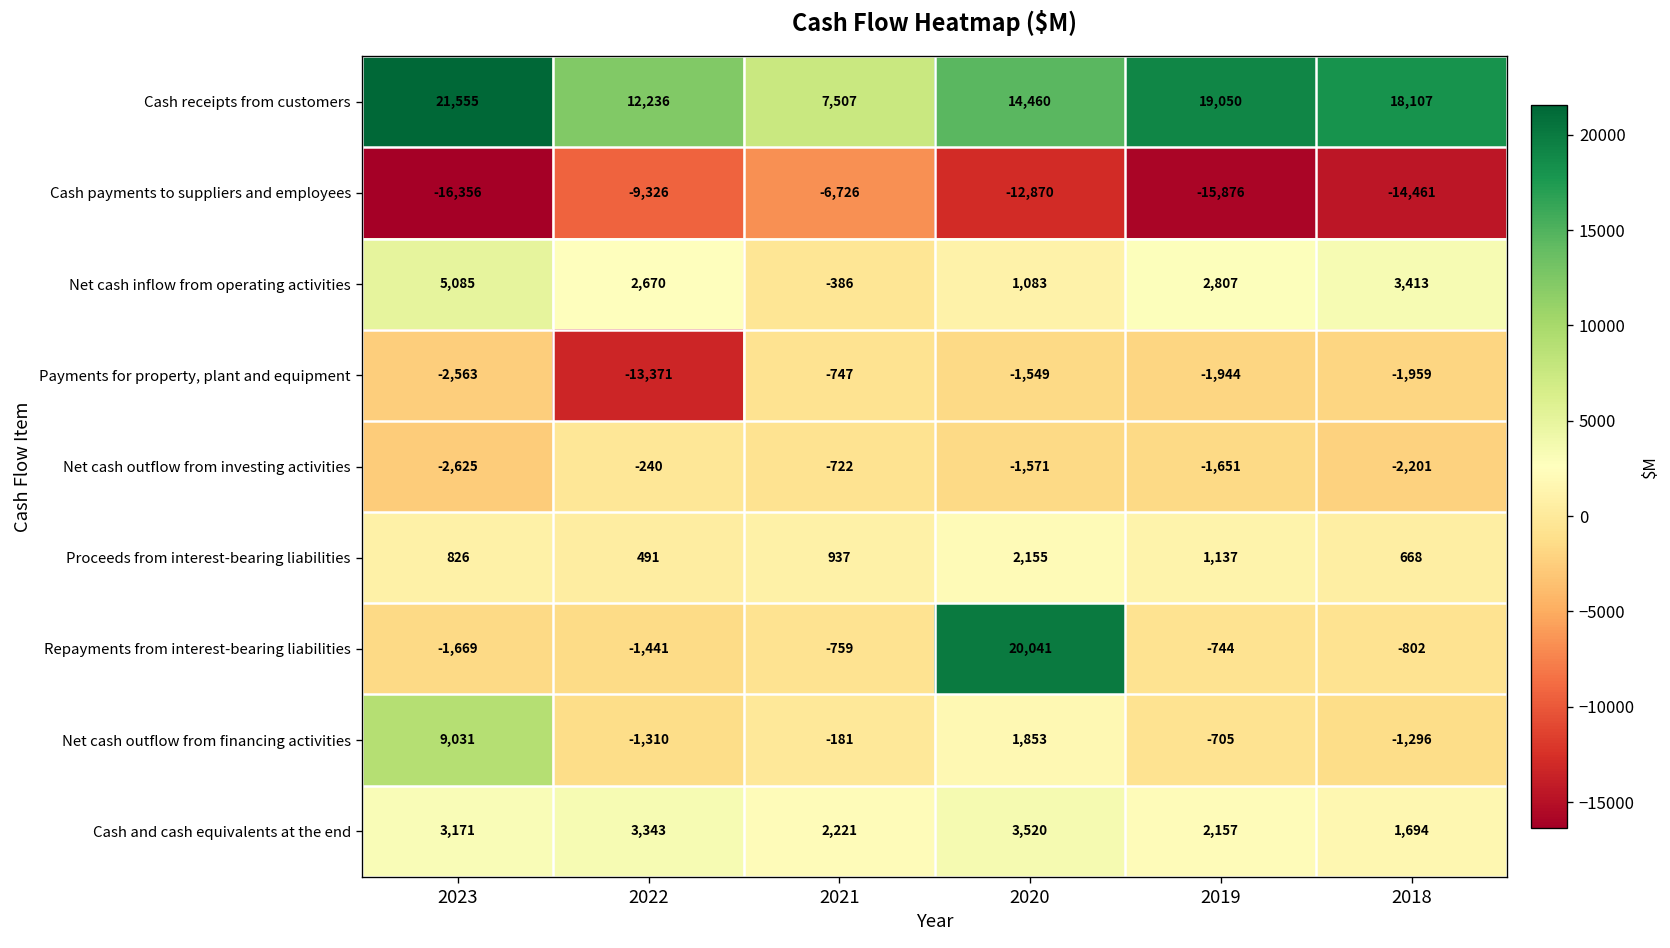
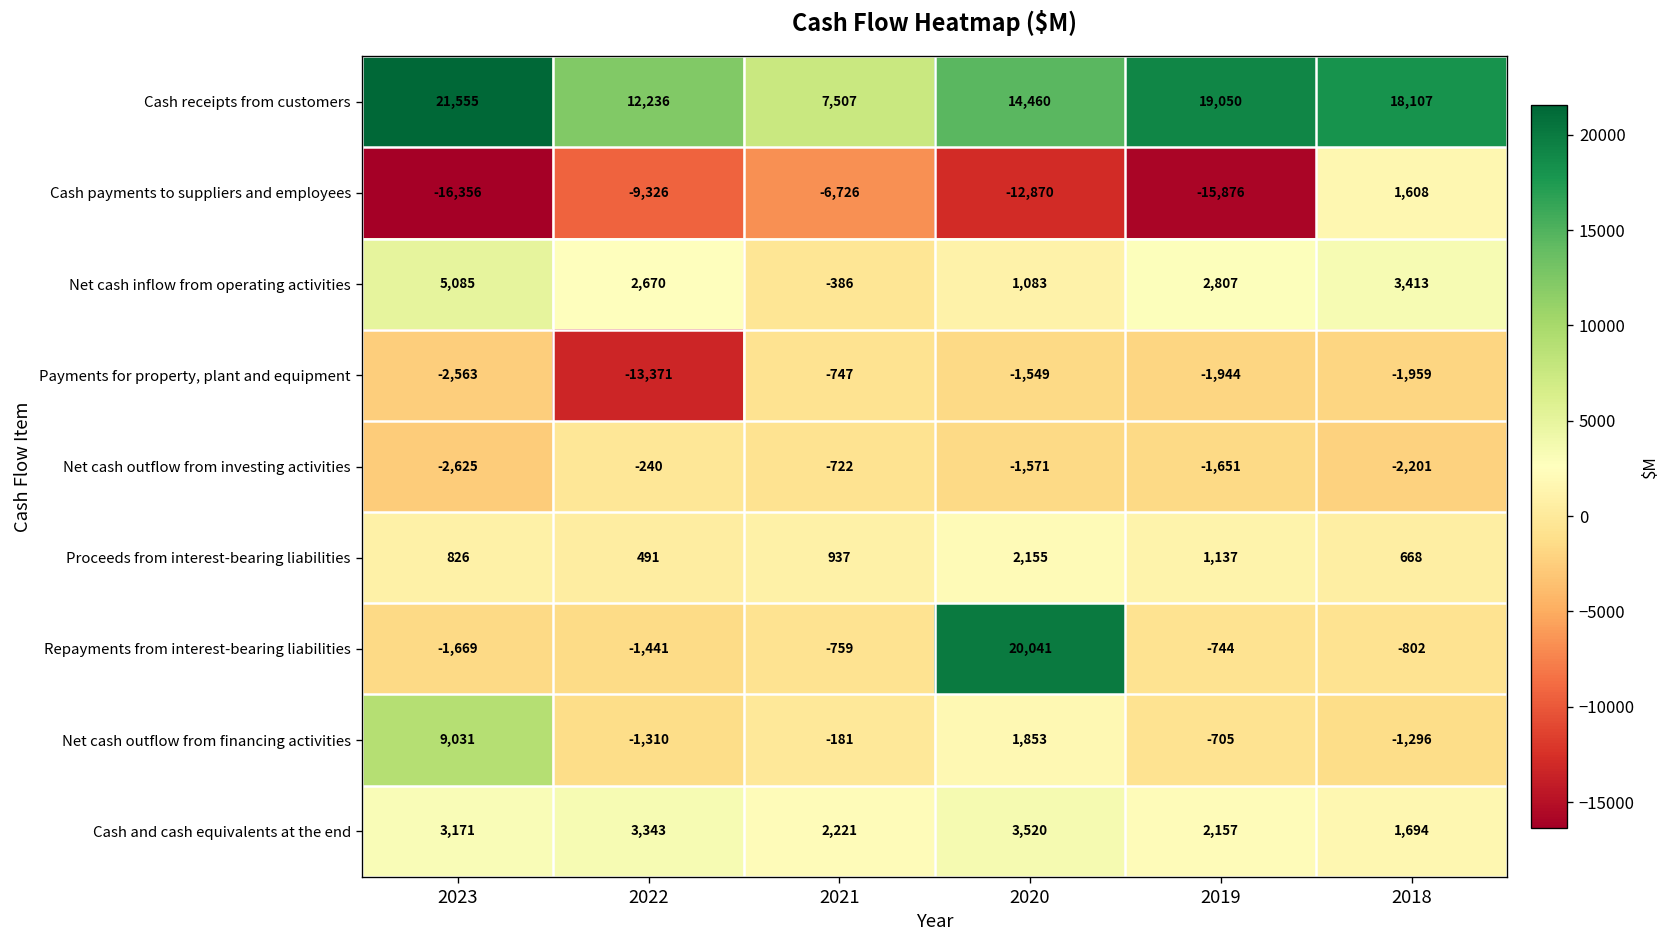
  {
    "Cash receipts from customers": {
      "2023": "21,555",
      "2022": "12,236",
      "2021": "7,507",
      "2020": "14,460",
      "2019": "19,050",
      "2018": "18,107"
    },
    "Cash payments to suppliers and employees": {
      "2023": "-16,356",
      "2022": "-9,326",
      "2021": "-6,726",
      "2020": "-12,870",
      "2019": "-15,876",
-     "2018": "-14,461"
+     "2018": "1,608"
    },
    "Net cash inflow from operating activities": {
      "2023": "5,085",
      "2022": "2,670",
      "2021": "-386",
      "2020": "1,083",
      "2019": "2,807",
      "2018": "3,413"
    },
    "Payments for property, plant and equipment": {
      "2023": "-2,563",
      "2022": "-13,371",
      "2021": "-747",
      "2020": "-1,549",
      "2019": "-1,944",
      "2018": "-1,959"
    },
    "Net cash outflow from investing activities": {
      "2023": "-2,625",
      "2022": "-240",
      "2021": "-722",
      "2020": "-1,571",
      "2019": "-1,651",
      "2018": "-2,201"
    },
    "Proceeds from interest-bearing liabilities": {
      "2023": "826",
      "2022": "491",
      "2021": "937",
      "2020": "2,155",
      "2019": "1,137",
      "2018": "668"
    },
    "Repayments from interest-bearing liabilities": {
      "2023": "-1,669",
      "2022": "-1,441",
      "2021": "-759",
      "2020": "20,041",
      "2019": "-744",
      "2018": "-802"
    },
    "Net cash outflow from financing activities": {
      "2023": "9,031",
      "2022": "-1,310",
      "2021": "-181",
      "2020": "1,853",
      "2019": "-705",
      "2018": "-1,296"
    },
    "Cash and cash equivalents at the end": {
      "2023": "3,171",
      "2022": "3,343",
      "2021": "2,221",
      "2020": "3,520",
      "2019": "2,157",
      "2018": "1,694"
    }
  }
